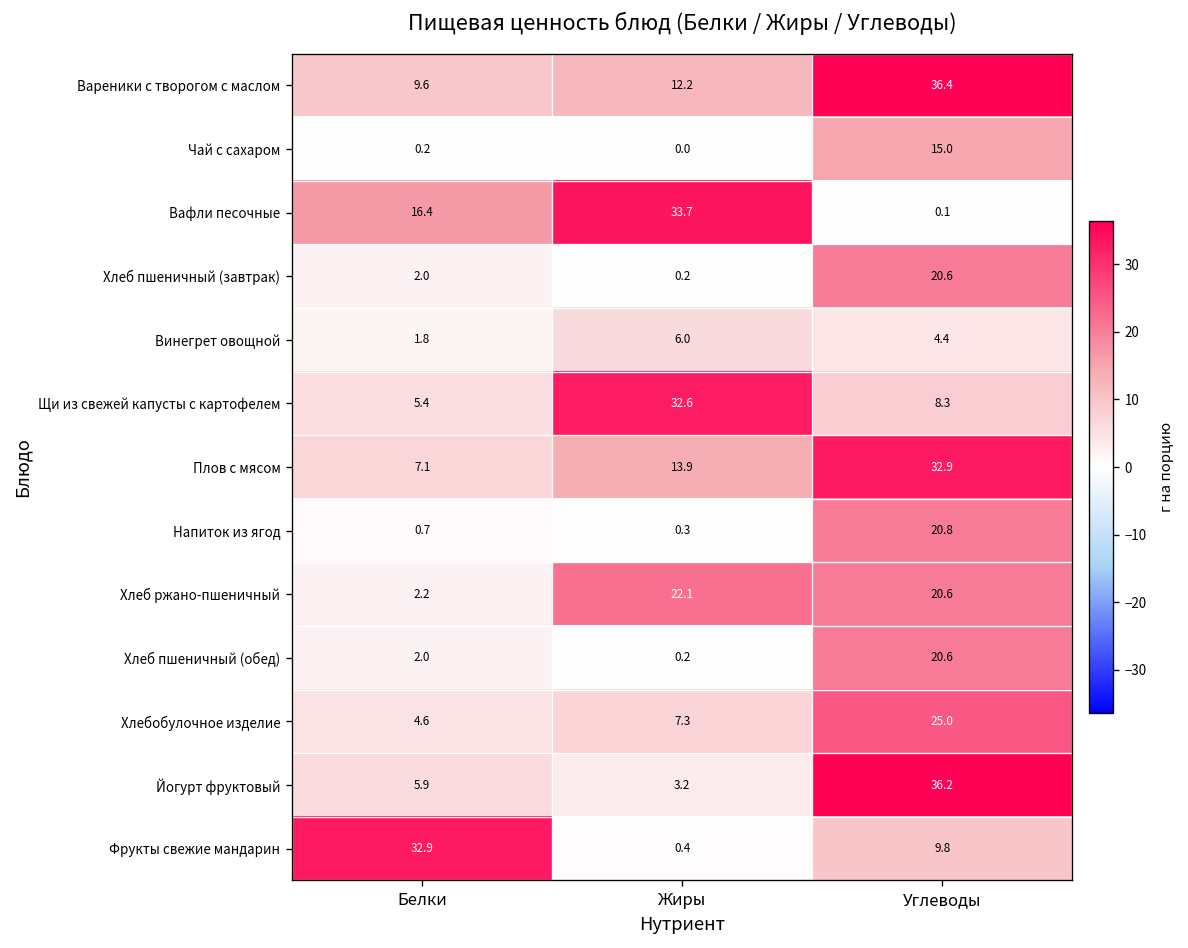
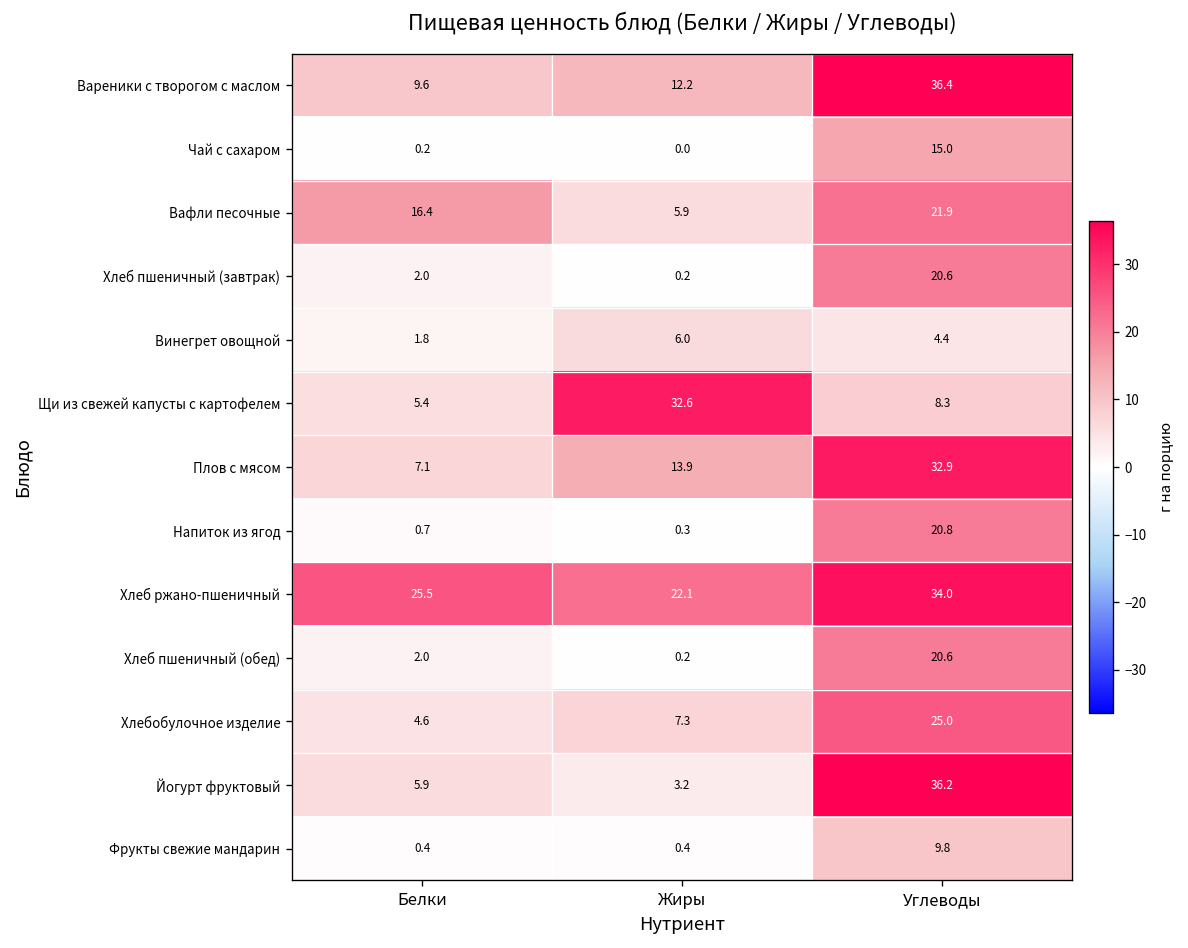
  {
    "Вареники с творогом с маслом": {
      "Белки": 9.6,
      "Жиры": 12.2,
      "Углеводы": 36.4
    },
    "Чай с сахаром": {
      "Белки": 0.2,
      "Жиры": 0.0,
      "Углеводы": 15.0
    },
    "Вафли песочные": {
      "Белки": 16.4,
-     "Жиры": 33.7,
-     "Углеводы": 0.1
+     "Жиры": 5.9,
+     "Углеводы": 21.9
    },
    "Хлеб пшеничный (завтрак)": {
      "Белки": 2.0,
      "Жиры": 0.2,
      "Углеводы": 20.6
    },
    "Винегрет овощной": {
      "Белки": 1.8,
      "Жиры": 6.0,
      "Углеводы": 4.4
    },
    "Щи из свежей капусты с картофелем": {
      "Белки": 5.4,
      "Жиры": 32.6,
      "Углеводы": 8.3
    },
    "Плов с мясом": {
      "Белки": 7.1,
      "Жиры": 13.9,
      "Углеводы": 32.9
    },
    "Напиток из ягод": {
      "Белки": 0.7,
      "Жиры": 0.3,
      "Углеводы": 20.8
    },
    "Хлеб ржано-пшеничный": {
-     "Белки": 2.2,
+     "Белки": 25.5,
      "Жиры": 22.1,
-     "Углеводы": 20.6
+     "Углеводы": 34.0
    },
    "Хлеб пшеничный (обед)": {
      "Белки": 2.0,
      "Жиры": 0.2,
      "Углеводы": 20.6
    },
    "Хлебобулочное изделие": {
      "Белки": 4.6,
      "Жиры": 7.3,
      "Углеводы": 25.0
    },
    "Йогурт фруктовый": {
      "Белки": 5.9,
      "Жиры": 3.2,
      "Углеводы": 36.2
    },
    "Фрукты свежие мандарин": {
-     "Белки": 32.9,
+     "Белки": 0.4,
      "Жиры": 0.4,
      "Углеводы": 9.8
    }
  }
